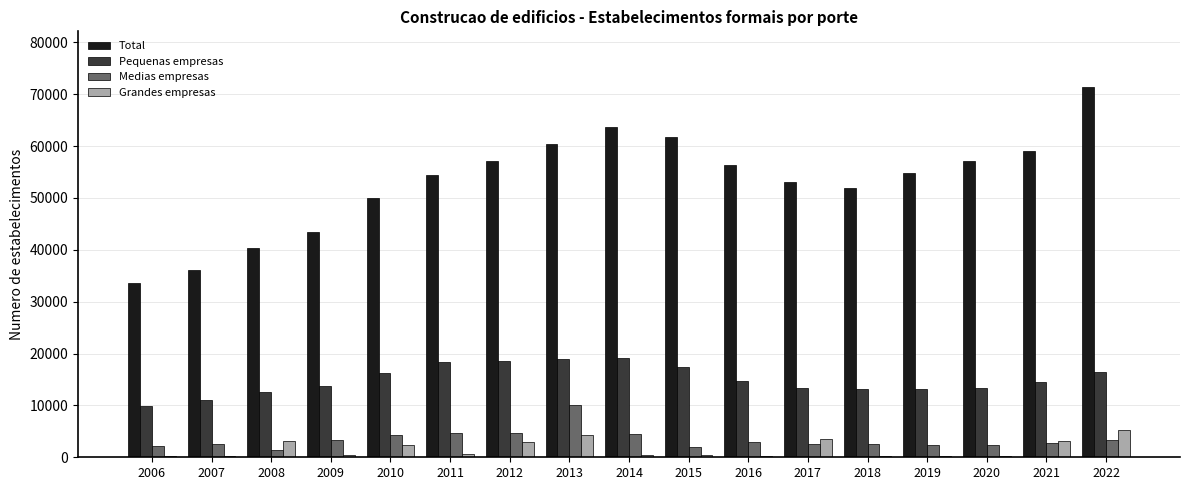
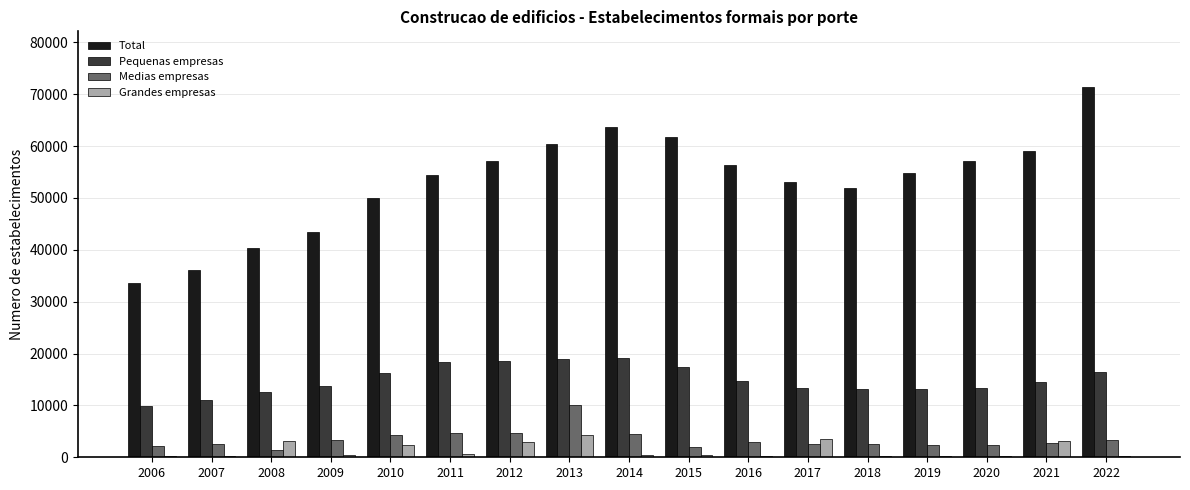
  {
    "Medias empresas": {
      "2006": 2000,
      "2007": 3000,
      "2008": 1000,
      "2009": 3000,
      "2010": 4000,
      "2011": 5000,
      "2012": 5000,
      "2013": 10000,
      "2014": 5000,
      "2015": 2000,
      "2016": 3000,
      "2017": 3000,
      "2018": 3000,
      "2019": 2000,
      "2020": 2000,
      "2021": 3000,
      "2022": 3000
    },
    "Grandes empresas": {
      "2008": 3000,
      "2010": 2000,
      "2011": 1000,
      "2012": 3000,
      "2013": 4000,
      "2014": 1000,
      "2017": 3000,
      "2021": 3000,
-     "2022": 5000
+     "2022": 0
    }
  }
